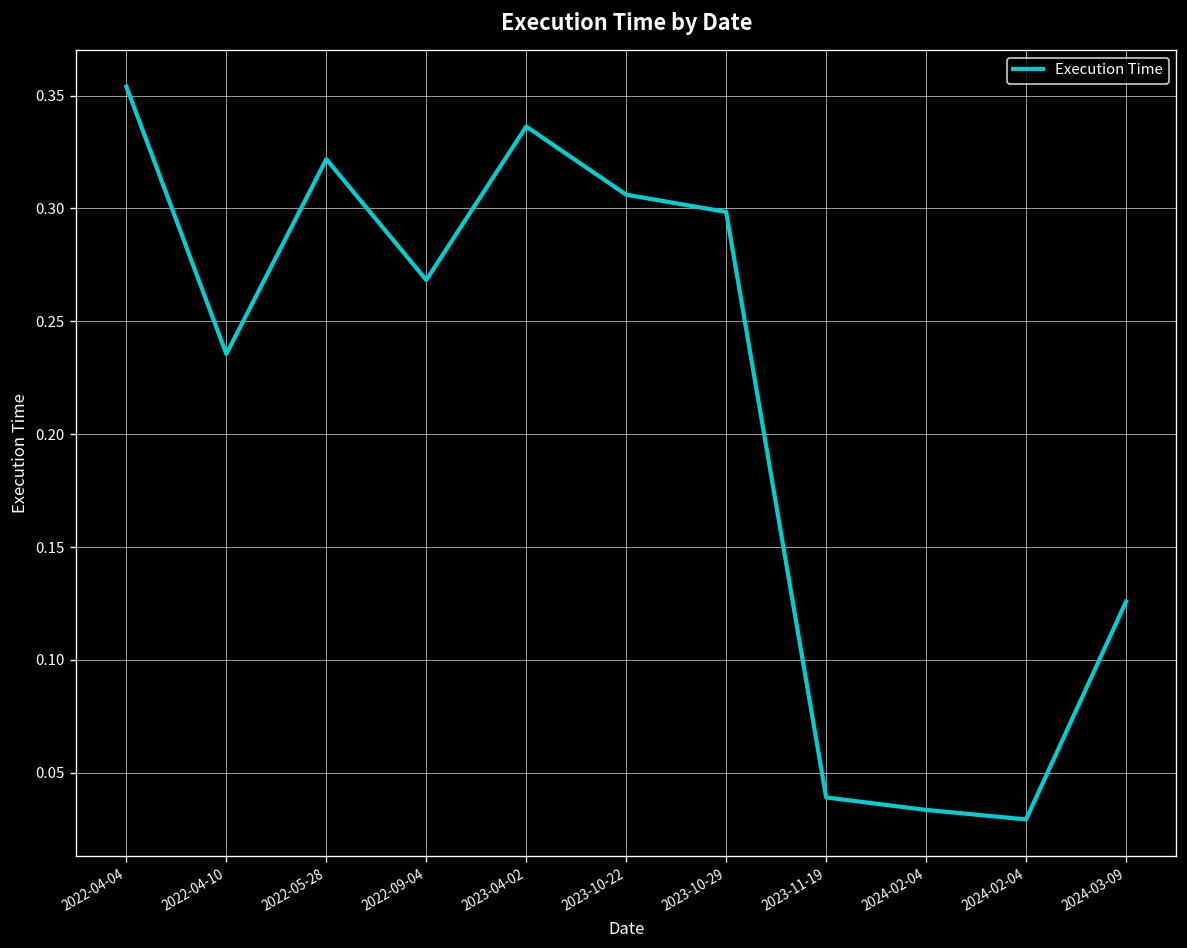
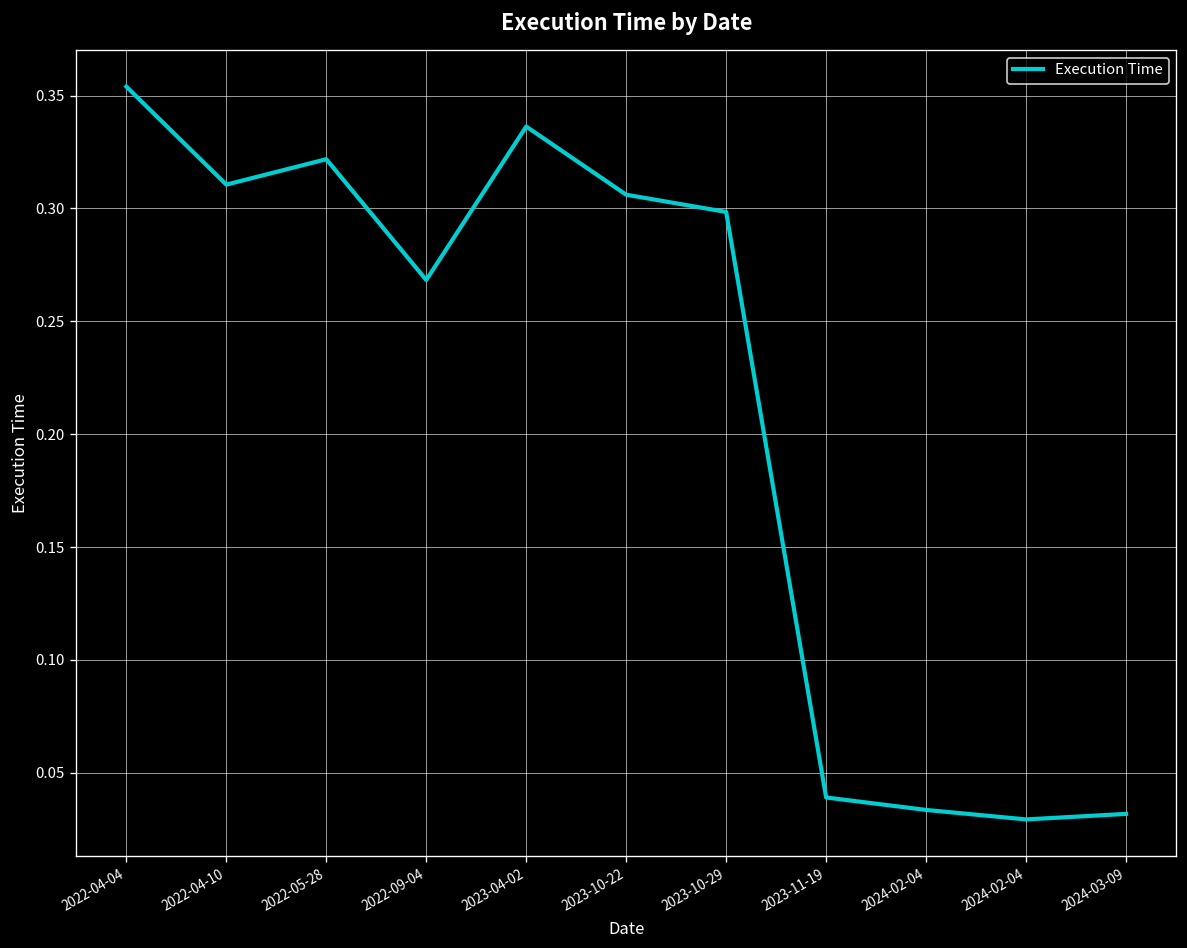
  {
    "2022-04-04": 0.354,
-   "2022-04-10": 0.235,
+   "2022-04-10": 0.311,
    "2022-05-28": 0.322,
    "2022-09-04": 0.268,
    "2023-04-02": 0.336,
    "2023-10-22": 0.306,
    "2023-10-29": 0.298,
    "2023-11-19": 0.039,
-   "2024-03-09": 0.126
+   "2024-03-09": 0.032
  }
